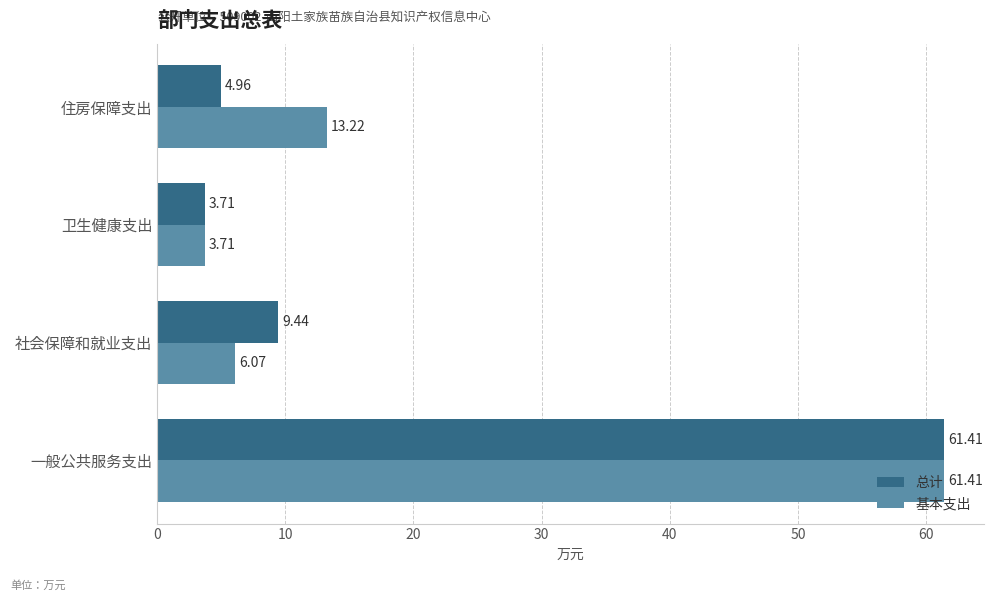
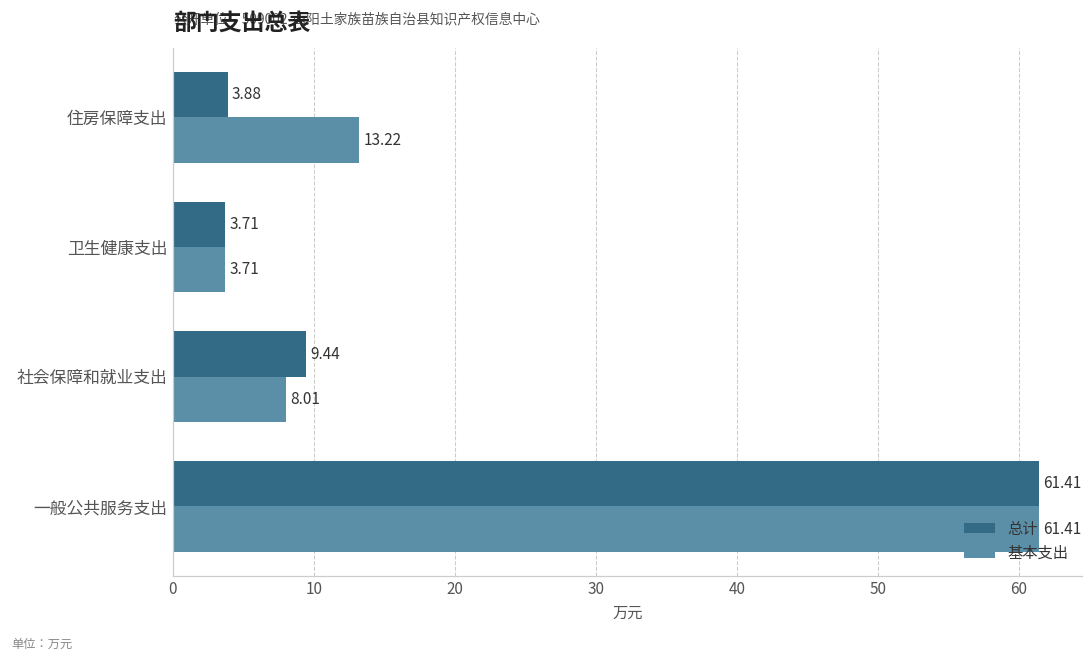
  {
    "总计": {
-     "住房保障支出": 4.96,
+     "住房保障支出": 3.88,
      "卫生健康支出": 3.71,
      "社会保障和就业支出": 9.44,
      "一般公共服务支出": 61.41
    },
    "基本支出": {
      "住房保障支出": 13.22,
      "卫生健康支出": 3.71,
-     "社会保障和就业支出": 6.07,
+     "社会保障和就业支出": 8.01,
      "一般公共服务支出": 61.41
    }
  }
